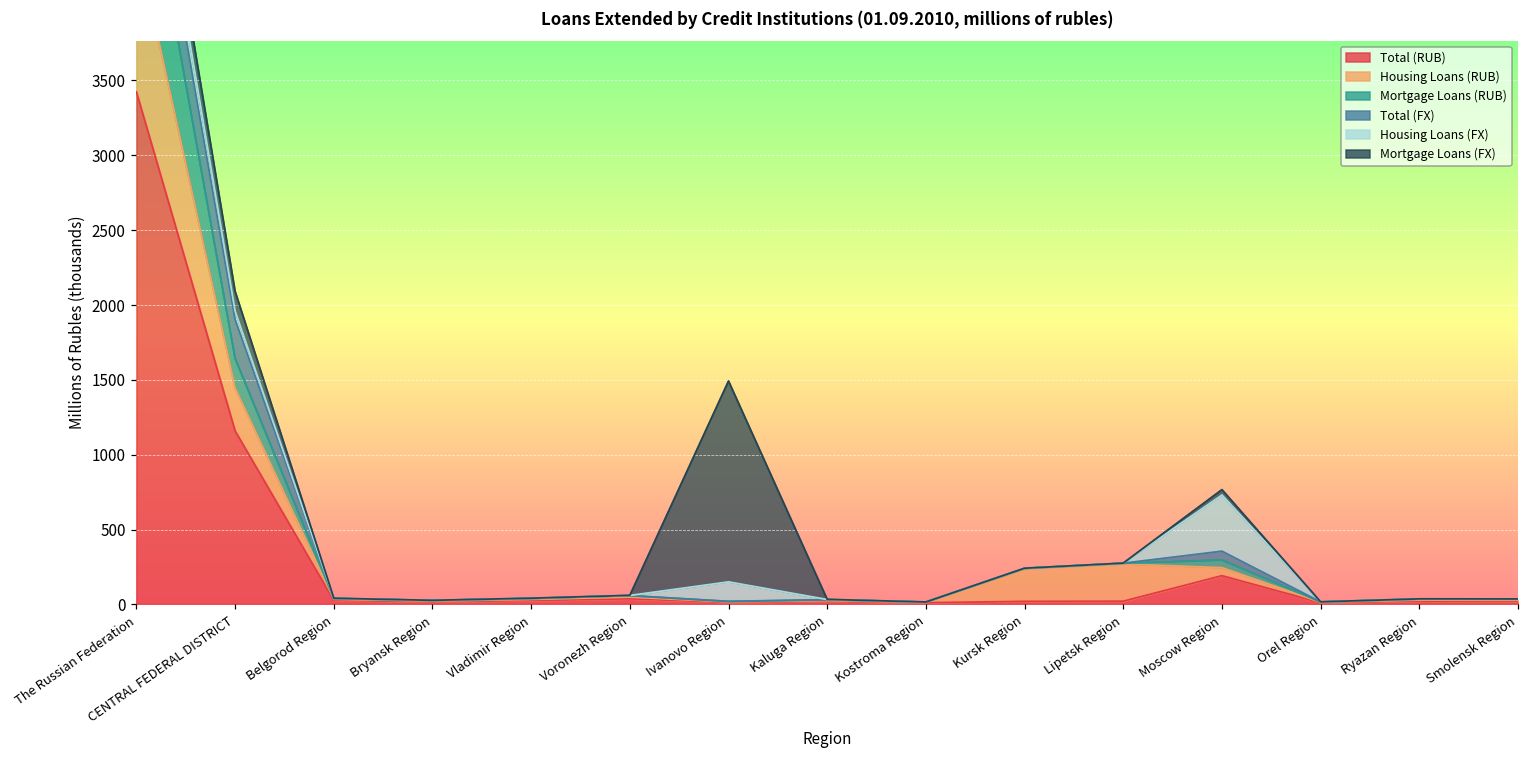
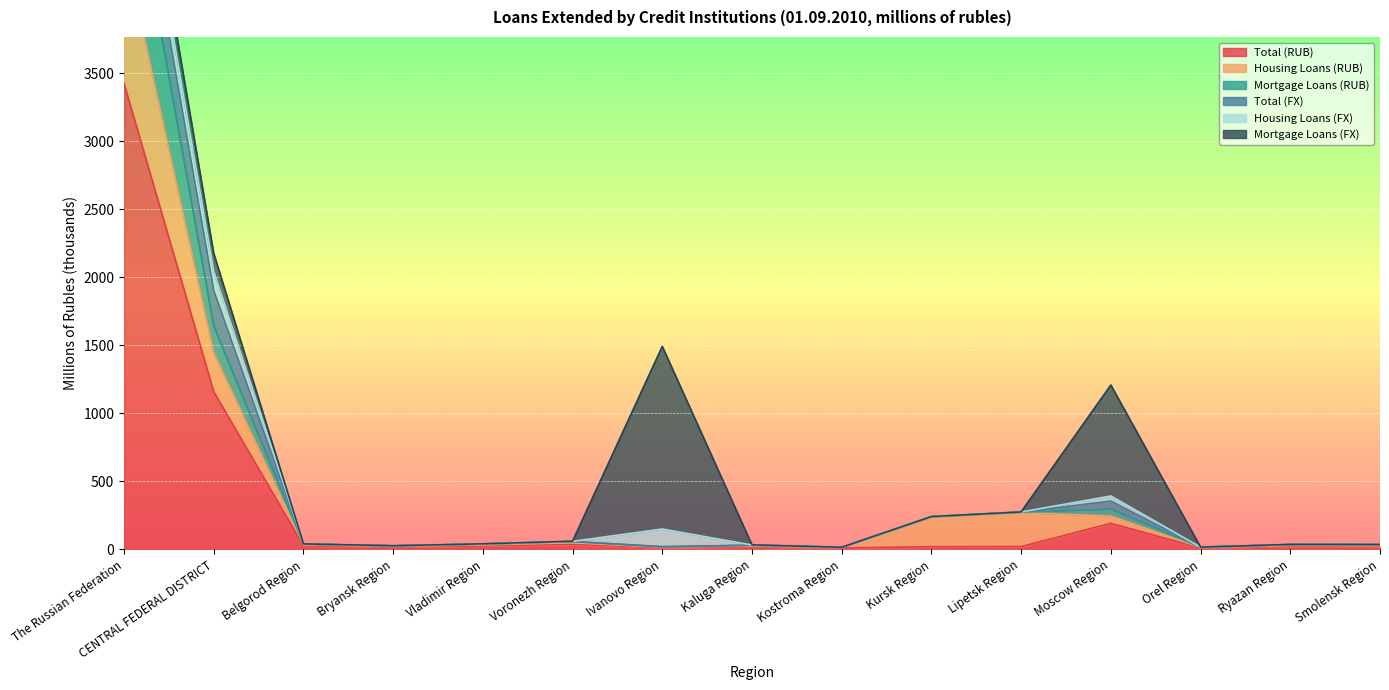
  {
    "Total (RUB)": {
      "The Russian Federation": 3420,
      "CENTRAL FEDERAL DISTRICT": 1160,
      "Kursk Region": 20,
      "Lipetsk Region": 20,
      "Moscow Region": 190
    },
    "Housing Loans (RUB)": {
      "CENTRAL FEDERAL DISTRICT": 290,
      "Moscow Region": 50
    },
    "Housing Loans (FX)": {
-     "CENTRAL FEDERAL DISTRICT": 60,
+     "CENTRAL FEDERAL DISTRICT": 140,
      "Ivanovo Region": 130,
-     "Moscow Region": 380
+     "Moscow Region": 40
    },
    "Mortgage Loans (FX)": {
      "CENTRAL FEDERAL DISTRICT": 130,
      "Ivanovo Region": 1340,
-     "Moscow Region": 40
+     "Moscow Region": 810
    }
  }
